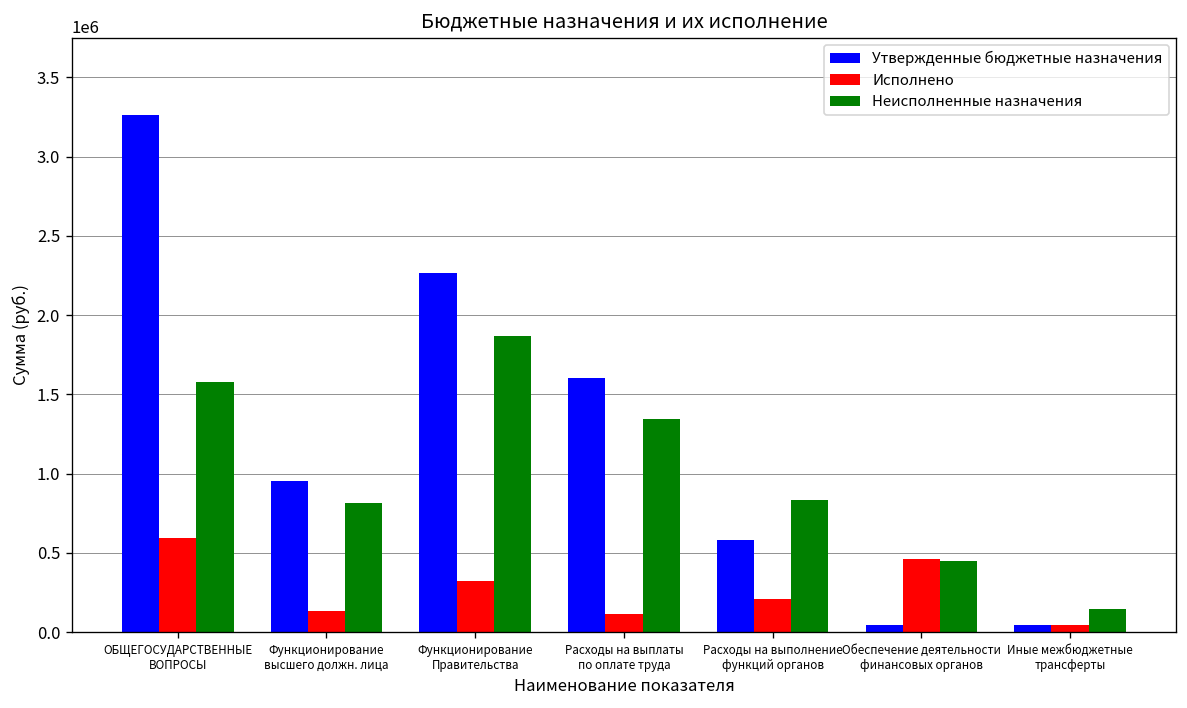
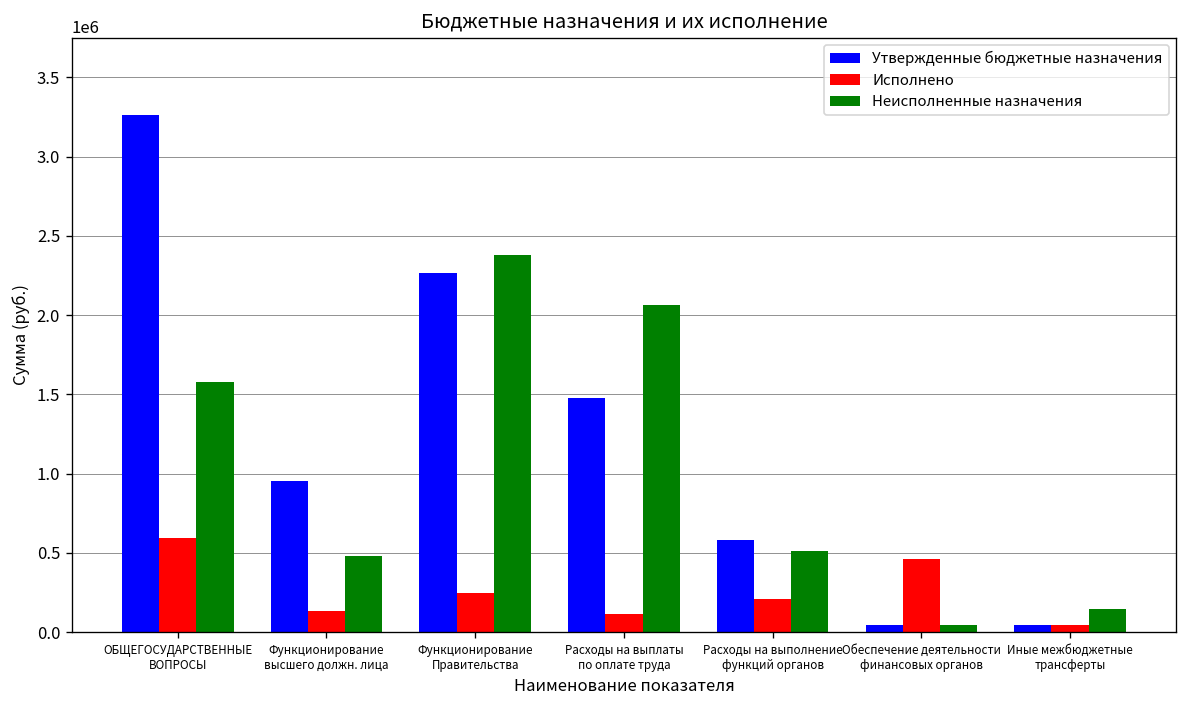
  {
    "Утвержденные бюджетные назначения": {
      "ОБЩЕГОСУДАРСТВЕННЫЕ ВОПРОСЫ": 3260000,
      "Функционирование высшего должн. лица": 950000,
      "Функционирование Правительства": 2270000,
-     "Расходы на выплаты по оплате труда": 1600000,
+     "Расходы на выплаты по оплате труда": 1470000,
      "Расходы на выполнение функций органов": 580000,
      "Обеспечение деятельности финансовых органов": 40000,
      "Иные межбюджетные трансферты": 40000
    },
    "Исполнено": {
      "ОБЩЕГОСУДАРСТВЕННЫЕ ВОПРОСЫ": 600000,
      "Функционирование высшего должн. лица": 130000,
-     "Функционирование Правительства": 320000,
+     "Функционирование Правительства": 250000,
      "Расходы на выплаты по оплате труда": 110000,
      "Расходы на выполнение функций органов": 210000,
      "Обеспечение деятельности финансовых органов": 460000,
      "Иные межбюджетные трансферты": 40000
    },
    "Неисполненные назначения": {
      "ОБЩЕГОСУДАРСТВЕННЫЕ ВОПРОСЫ": 1580000,
-     "Функционирование высшего должн. лица": 820000,
-     "Функционирование Правительства": 1870000,
-     "Расходы на выплаты по оплате труда": 1350000,
-     "Расходы на выполнение функций органов": 830000,
-     "Обеспечение деятельности финансовых органов": 450000,
+     "Функционирование высшего должн. лица": 480000,
+     "Функционирование Правительства": 2380000,
+     "Расходы на выплаты по оплате труда": 2060000,
+     "Расходы на выполнение функций органов": 510000,
+     "Обеспечение деятельности финансовых органов": 40000,
      "Иные межбюджетные трансферты": 140000
    }
  }
